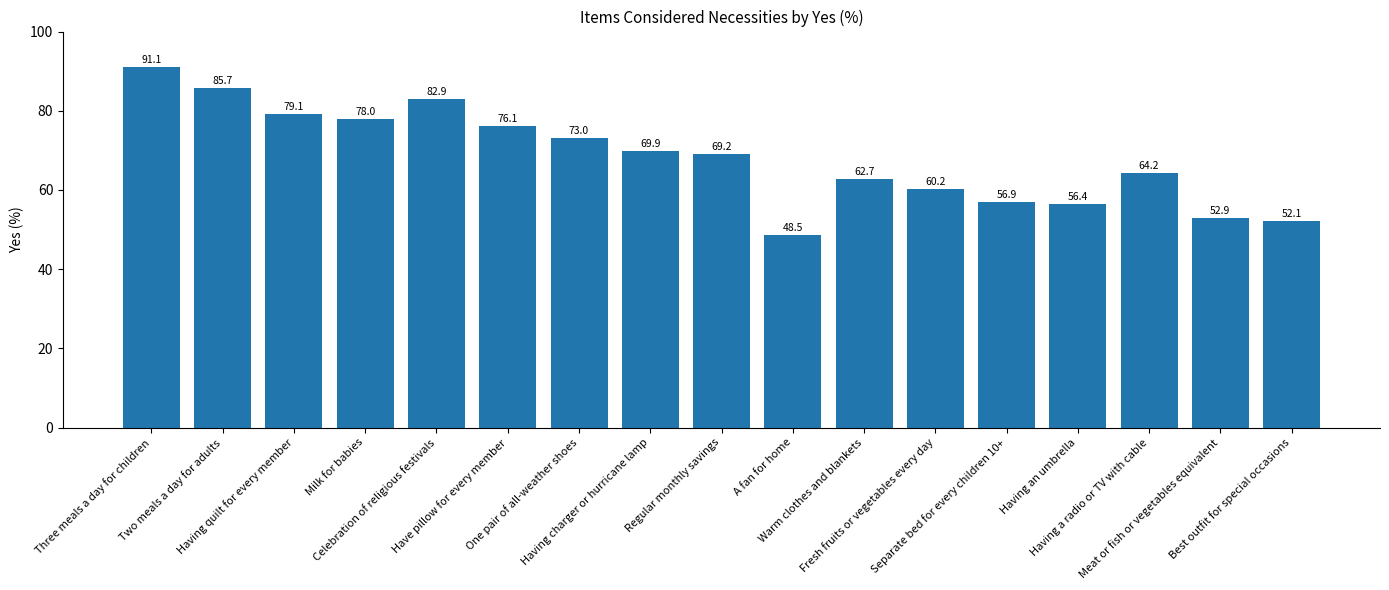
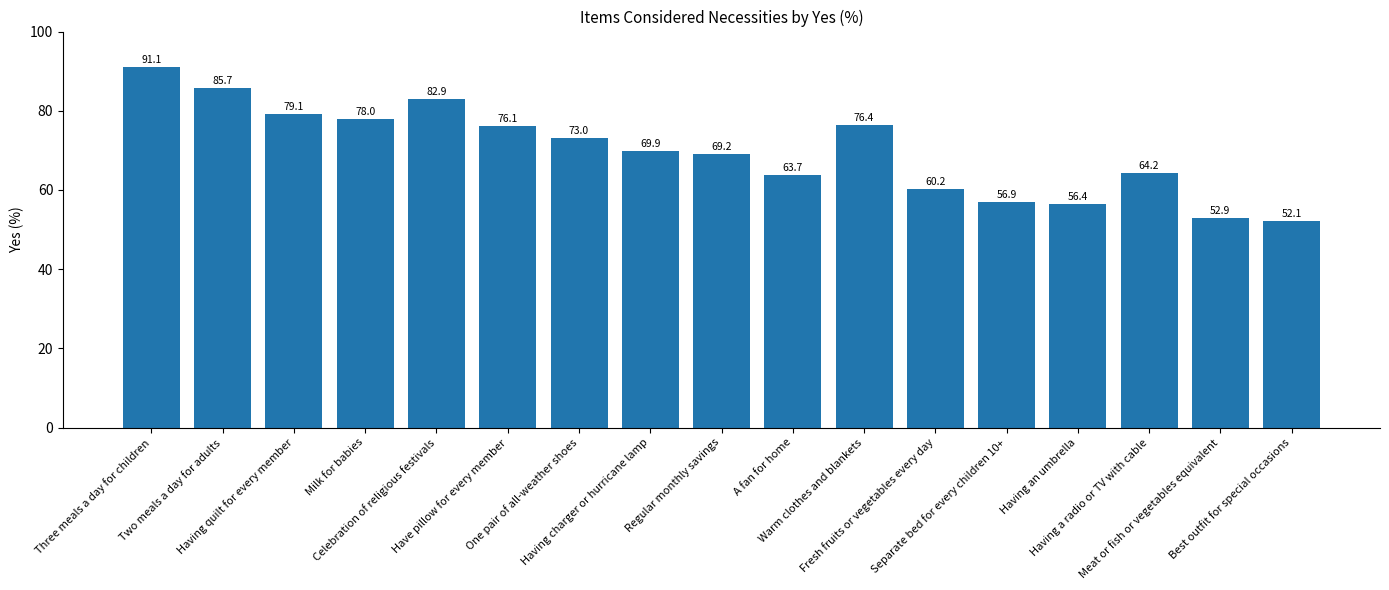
  {
    "Three meals a day for children": 91.1,
    "Two meals a day for adults": 85.7,
    "Having quilt for every member": 79.1,
    "Milk for babies": 78.0,
    "Celebration of religious festivals": 82.9,
    "Have pillow for every member": 76.1,
    "One pair of all-weather shoes": 73.0,
    "Having charger or hurricane lamp": 69.9,
    "Regular monthly savings": 69.2,
-   "A fan for home": 48.5,
-   "Warm clothes and blankets": 62.7,
+   "A fan for home": 63.7,
+   "Warm clothes and blankets": 76.4,
    "Fresh fruits or vegetables every day": 60.2,
    "Separate bed for every children 10+": 56.9,
    "Having an umbrella": 56.4,
    "Having a radio or TV with cable": 64.2,
    "Meat or fish or vegetables equivalent": 52.9,
    "Best outfit for special occasions": 52.1
  }
